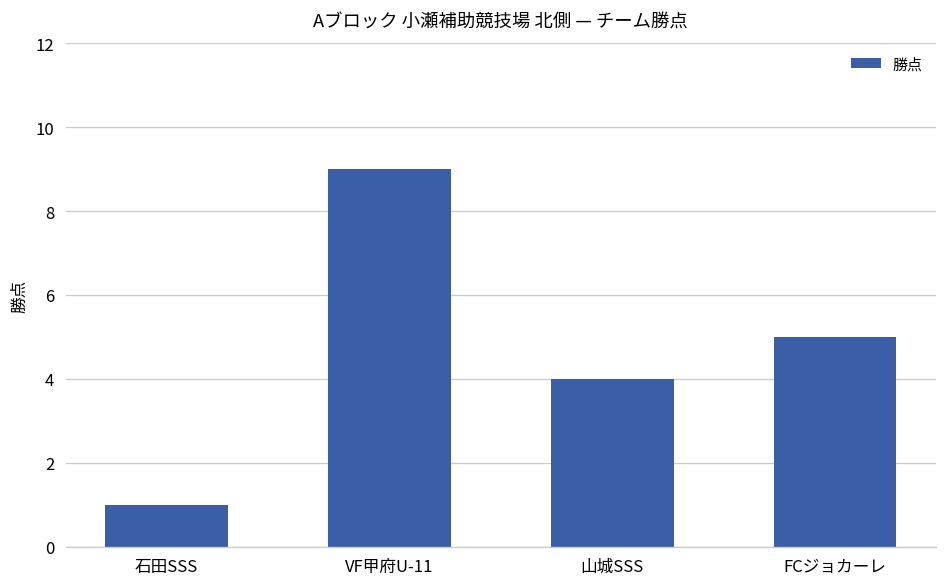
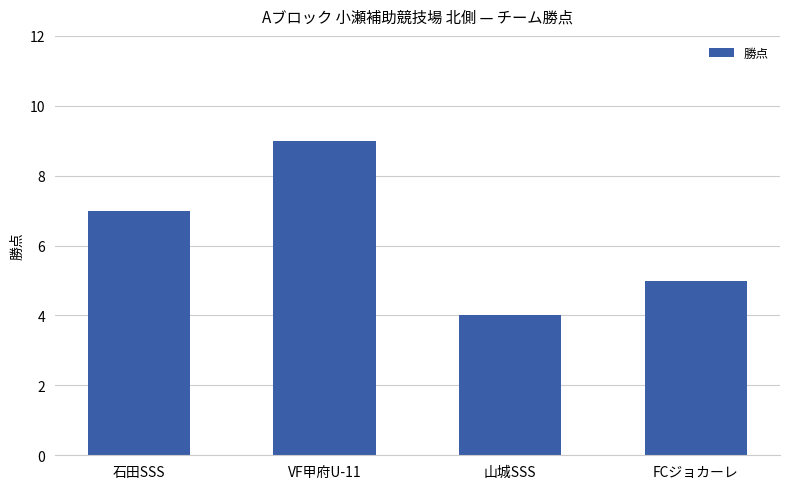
  {
-   "石田SSS": 1,
+   "石田SSS": 7,
    "VF甲府U-11": 9,
    "山城SSS": 4,
    "FCジョカーレ": 5
  }
